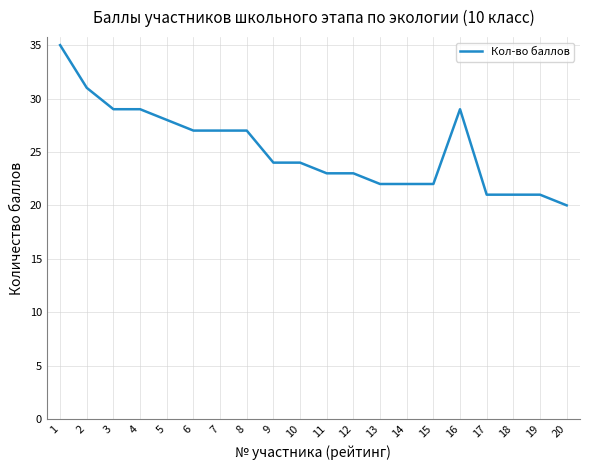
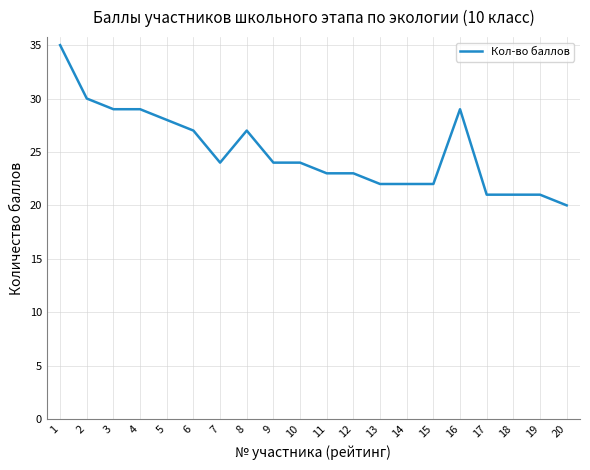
  {
    "1": 35,
-   "2": 31,
+   "2": 30,
    "3": 29,
    "4": 29,
    "5": 28,
    "6": 27,
-   "7": 27,
+   "7": 24,
    "8": 27,
    "9": 24,
    "10": 24,
    "11": 23,
    "12": 23,
    "13": 22,
    "14": 22,
    "15": 22,
    "16": 29,
    "17": 21,
    "18": 21,
    "19": 21,
    "20": 20
  }
